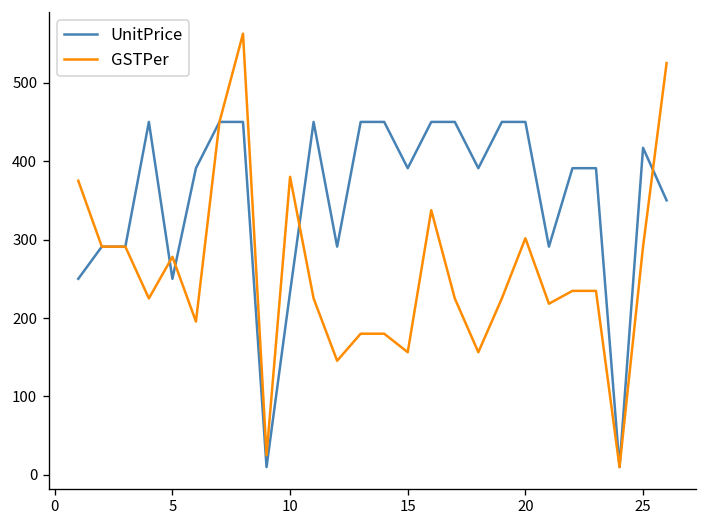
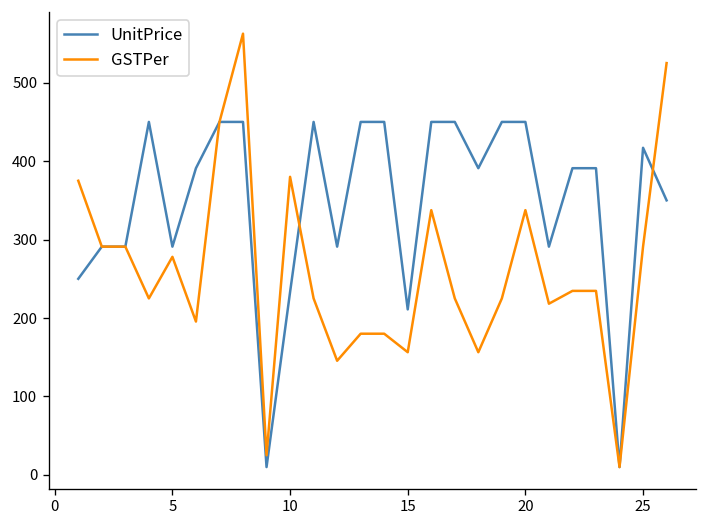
  {
    "UnitPrice": {
-     "5": 250,
+     "5": 290,
      "10": 230,
-     "15": 390,
+     "15": 210,
      "20": 450,
      "25": 420
    },
    "GSTPer": {
      "5": 280,
      "10": 380,
      "15": 160,
-     "20": 300,
+     "20": 340,
      "25": 290
    }
  }
